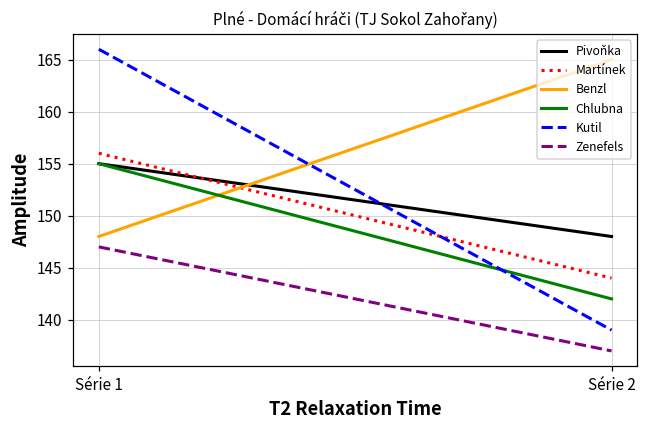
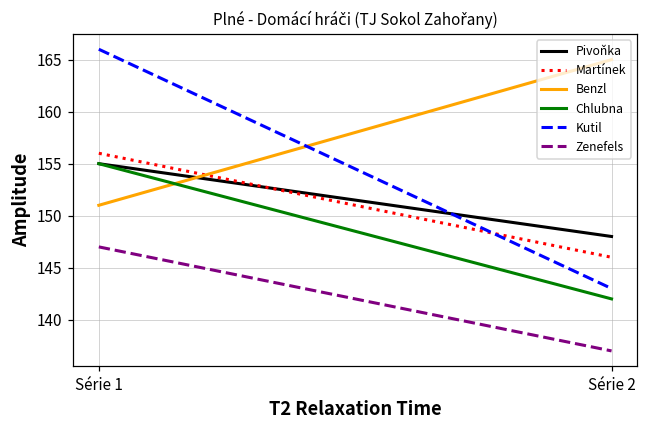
  {
    "Pivoňka": {
      "Série 2": 148
    },
    "Martínek": {
      "Série 1": 156,
-     "Série 2": 144
+     "Série 2": 146
    },
    "Benzl": {
-     "Série 1": 148
+     "Série 1": 151
    },
    "Chlubna": {
      "Série 2": 142
    },
    "Kutil": {
      "Série 1": 166,
-     "Série 2": 139
+     "Série 2": 143
    },
    "Zenefels": {
      "Série 1": 147,
      "Série 2": 137
    }
  }
